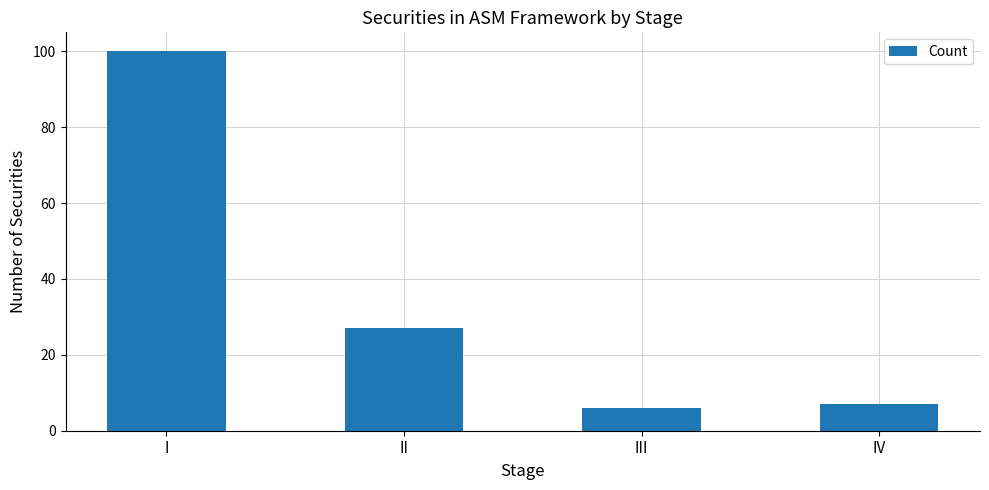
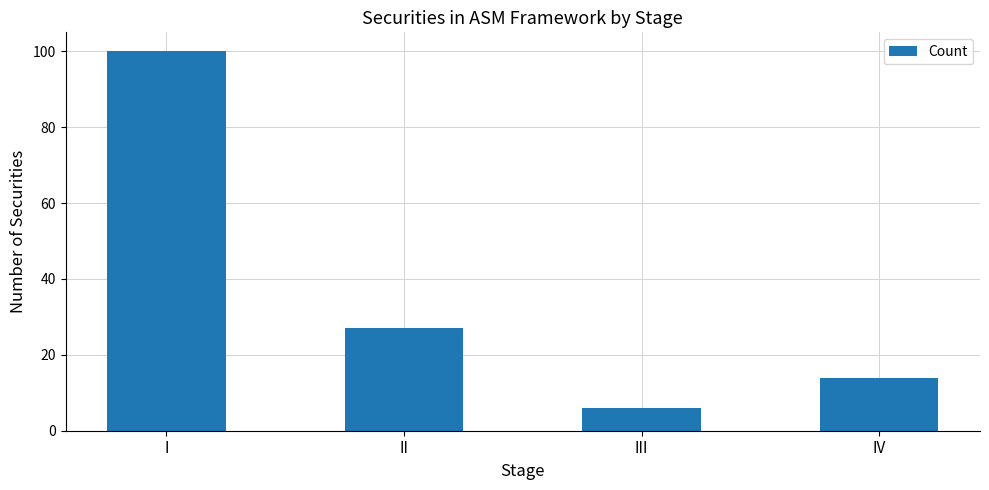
  {
    "I": 100,
    "II": 27,
    "III": 6,
-   "IV": 7
+   "IV": 14
  }
